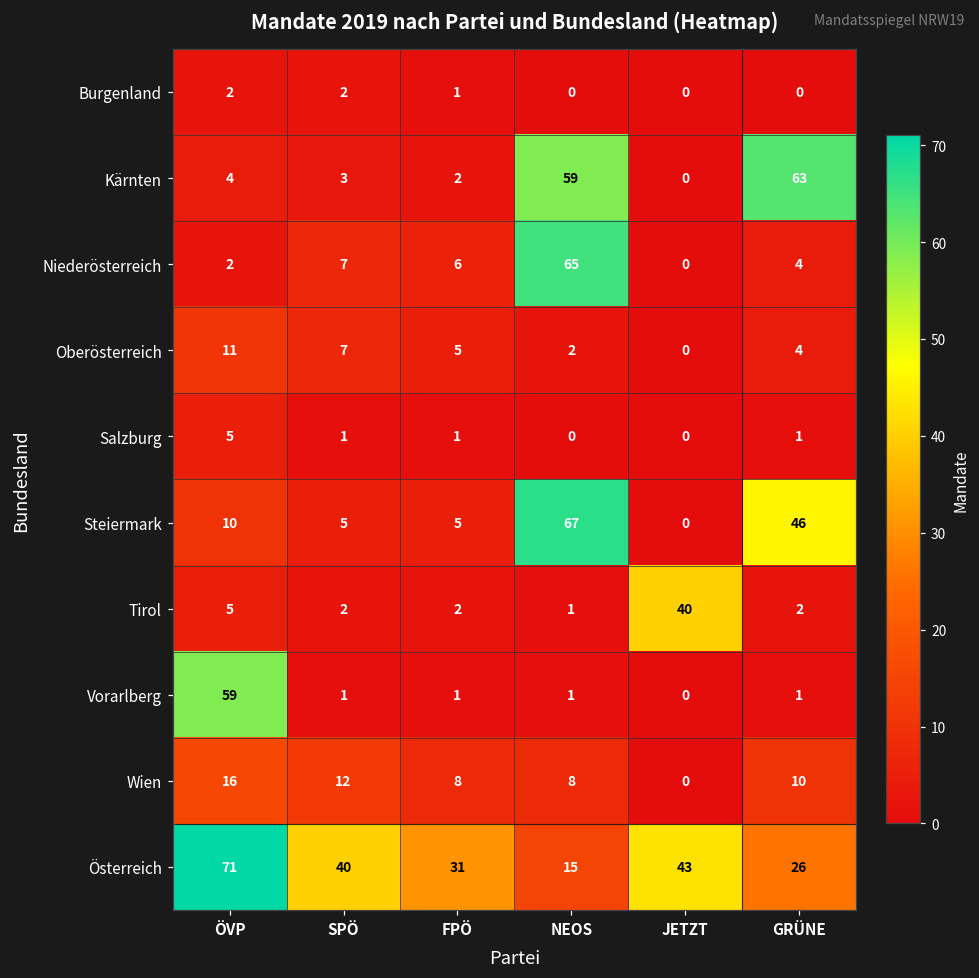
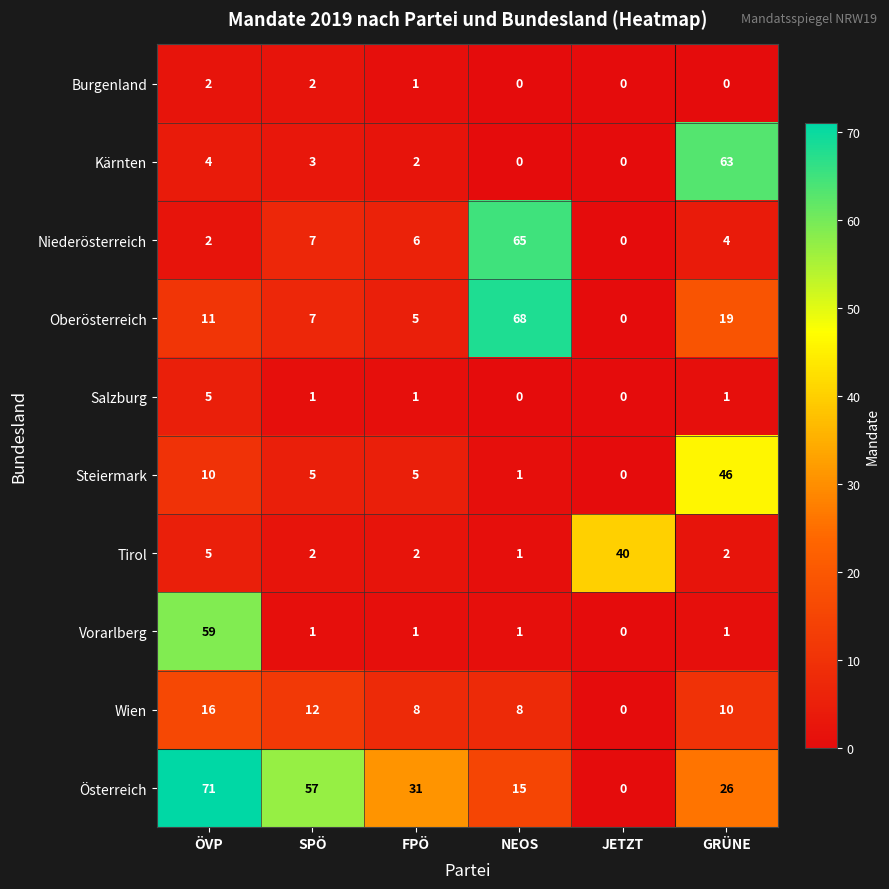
  {
    "Burgenland": {
      "ÖVP": 2,
      "SPÖ": 2,
      "FPÖ": 1,
      "NEOS": 0,
      "JETZT": 0,
      "GRÜNE": 0
    },
    "Kärnten": {
      "ÖVP": 4,
      "SPÖ": 3,
      "FPÖ": 2,
-     "NEOS": 59,
+     "NEOS": 0,
      "JETZT": 0,
      "GRÜNE": 63
    },
    "Niederösterreich": {
      "ÖVP": 2,
      "SPÖ": 7,
      "FPÖ": 6,
      "NEOS": 65,
      "JETZT": 0,
      "GRÜNE": 4
    },
    "Oberösterreich": {
      "ÖVP": 11,
      "SPÖ": 7,
      "FPÖ": 5,
-     "NEOS": 2,
+     "NEOS": 68,
      "JETZT": 0,
-     "GRÜNE": 4
+     "GRÜNE": 19
    },
    "Salzburg": {
      "ÖVP": 5,
      "SPÖ": 1,
      "FPÖ": 1,
      "NEOS": 0,
      "JETZT": 0,
      "GRÜNE": 1
    },
    "Steiermark": {
      "ÖVP": 10,
      "SPÖ": 5,
      "FPÖ": 5,
-     "NEOS": 67,
+     "NEOS": 1,
      "JETZT": 0,
      "GRÜNE": 46
    },
    "Tirol": {
      "ÖVP": 5,
      "SPÖ": 2,
      "FPÖ": 2,
      "NEOS": 1,
      "JETZT": 40,
      "GRÜNE": 2
    },
    "Vorarlberg": {
      "ÖVP": 59,
      "SPÖ": 1,
      "FPÖ": 1,
      "NEOS": 1,
      "JETZT": 0,
      "GRÜNE": 1
    },
    "Wien": {
      "ÖVP": 16,
      "SPÖ": 12,
      "FPÖ": 8,
      "NEOS": 8,
      "JETZT": 0,
      "GRÜNE": 10
    },
    "Österreich": {
      "ÖVP": 71,
-     "SPÖ": 40,
+     "SPÖ": 57,
      "FPÖ": 31,
      "NEOS": 15,
-     "JETZT": 43,
+     "JETZT": 0,
      "GRÜNE": 26
    }
  }
